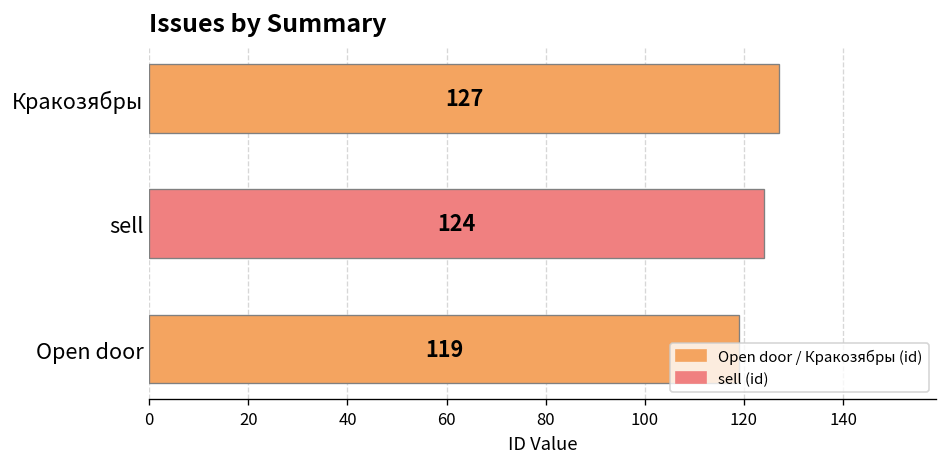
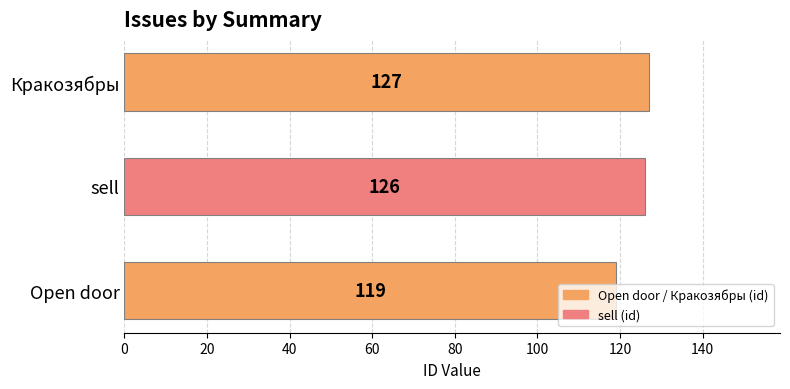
  {
    "Кракозябры": 127,
-   "sell": 124
+   "sell": 126
  }
